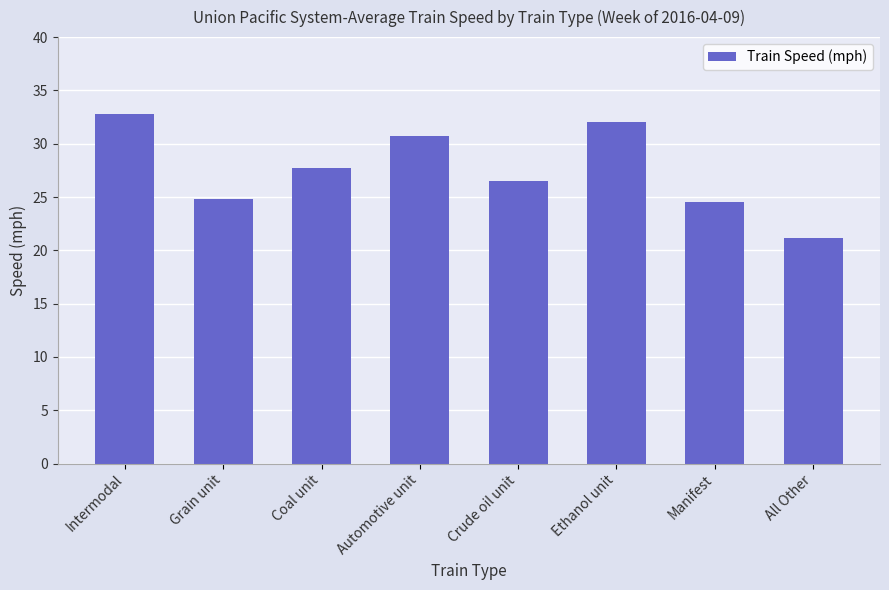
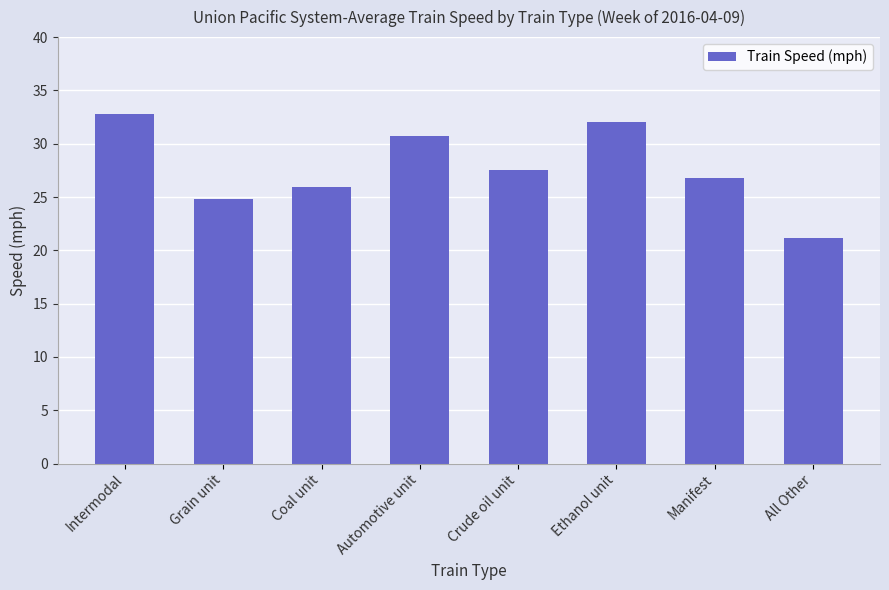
  {
    "Intermodal": 32.8,
    "Grain unit": 24.8,
-   "Coal unit": 27.7,
+   "Coal unit": 25.9,
    "Automotive unit": 30.7,
-   "Crude oil unit": 26.5,
+   "Crude oil unit": 27.5,
    "Ethanol unit": 32.0,
-   "Manifest": 24.5,
+   "Manifest": 26.8,
    "All Other": 21.2
  }
